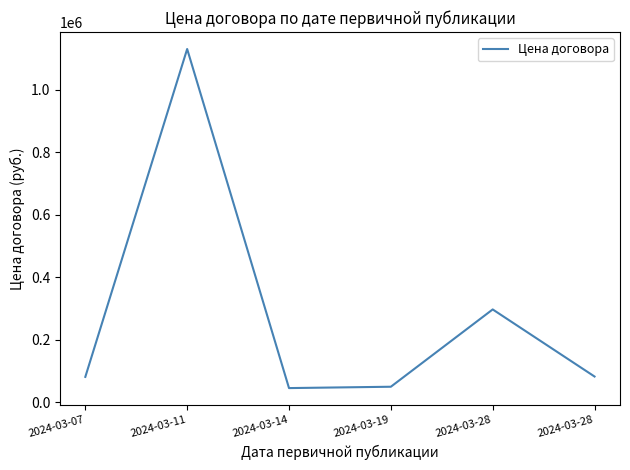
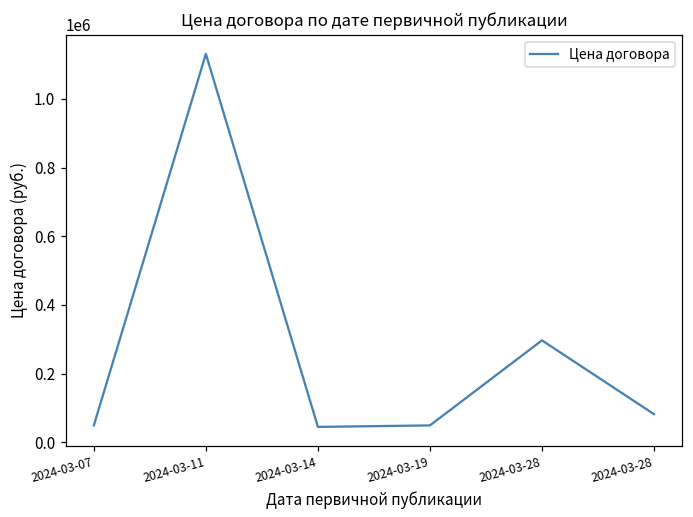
  {
-   "2024-03-07": 80000,
+   "2024-03-07": 50000,
    "2024-03-11": 1130000,
    "2024-03-14": 50000,
    "2024-03-19": 50000
  }
